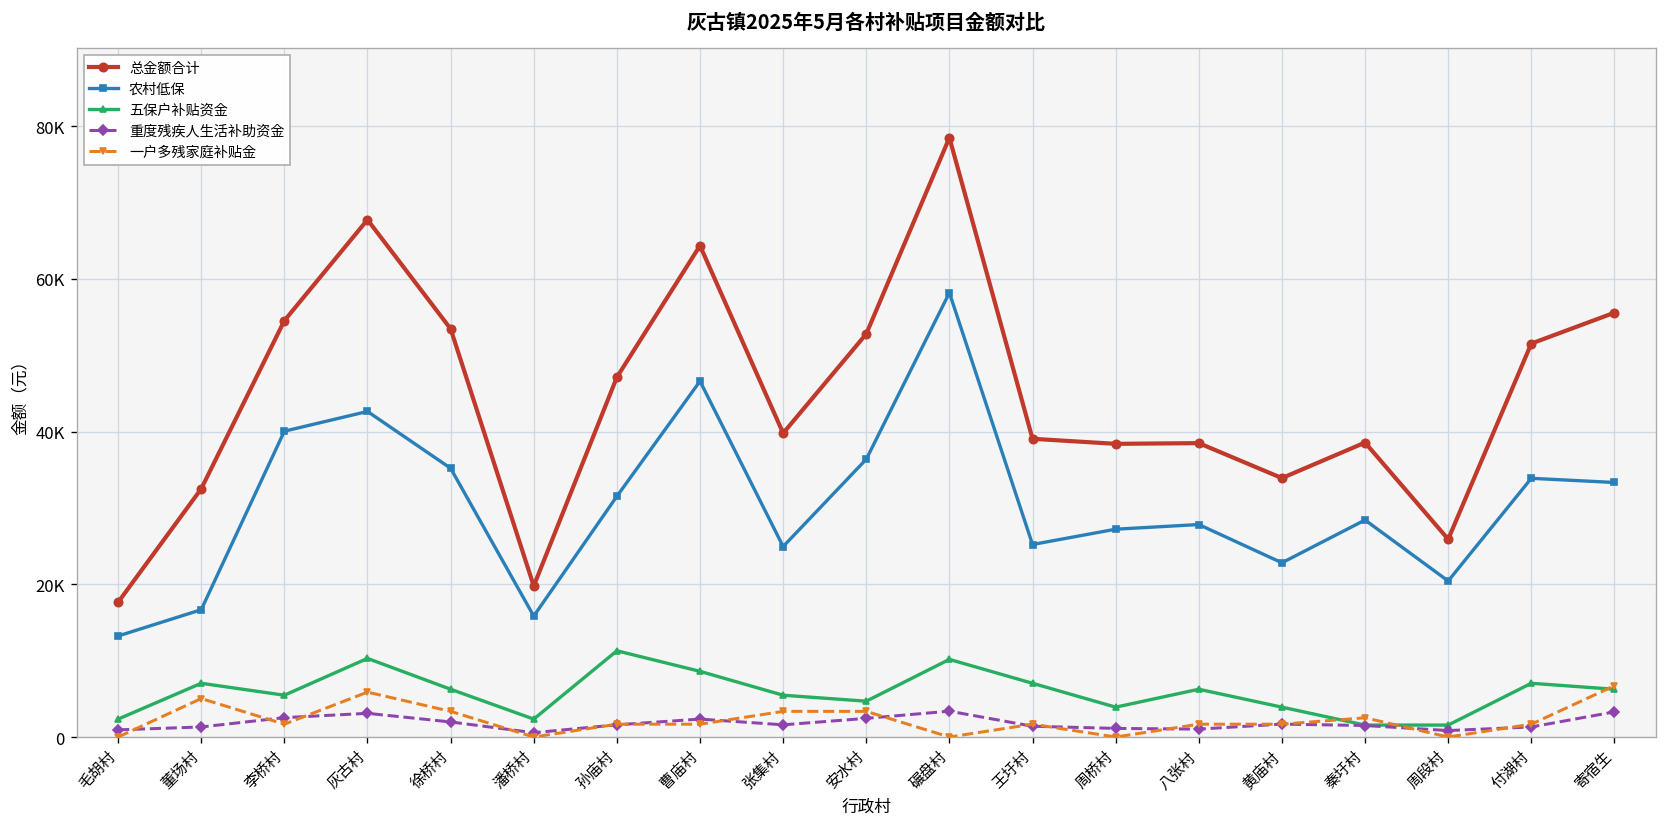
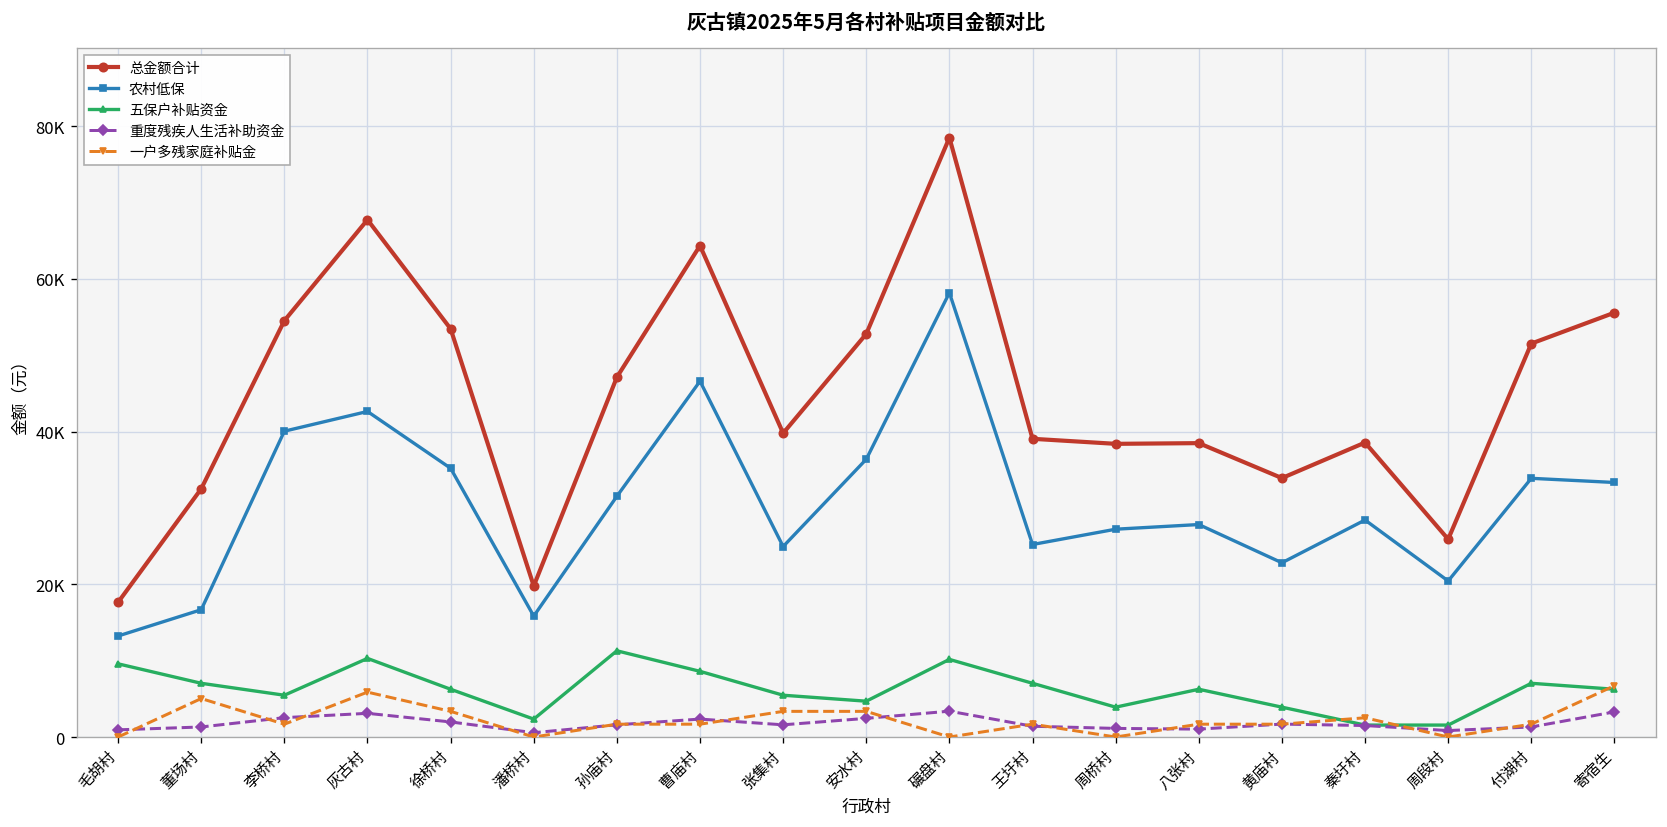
  {
    "总金额合计": {
      "毛胡村": 18000,
      "董场村": 33000,
      "李桥村": 55000,
      "灰古村": 68000,
      "徐桥村": 53000,
      "潘桥村": 20000,
      "孙庙村": 47000,
      "曹庙村": 64000,
      "张集村": 40000,
      "安水村": 53000,
      "碾盘村": 78000,
      "王圩村": 39000,
      "周桥村": 38000,
      "八张村": 38000,
      "黄庙村": 34000,
      "秦圩村": 39000,
      "周段村": 26000,
      "付湖村": 52000,
      "寄宿生": 56000
    },
    "农村低保": {
      "毛胡村": 13000,
      "董场村": 17000,
      "李桥村": 40000,
      "灰古村": 43000,
      "徐桥村": 35000,
      "潘桥村": 16000,
      "孙庙村": 32000,
      "曹庙村": 47000,
      "张集村": 25000,
      "安水村": 36000,
      "碾盘村": 58000,
      "王圩村": 25000,
      "周桥村": 27000,
      "八张村": 28000,
      "黄庙村": 23000,
      "秦圩村": 28000,
      "周段村": 20000,
      "付湖村": 34000,
      "寄宿生": 33000
    },
    "五保户补贴资金": {
-     "毛胡村": 2000,
+     "毛胡村": 10000,
      "董场村": 7000,
      "李桥村": 5000,
      "灰古村": 10000,
      "徐桥村": 6000,
      "潘桥村": 2000,
      "孙庙村": 11000,
      "曹庙村": 9000,
      "张集村": 5000,
      "安水村": 5000,
      "碾盘村": 10000,
      "王圩村": 7000,
      "周桥村": 4000,
      "八张村": 6000,
      "黄庙村": 4000,
      "周段村": 2000,
      "付湖村": 7000,
      "寄宿生": 6000
    },
    "重度残疾人生活补助资金": {
      "毛胡村": 1000,
      "董场村": 1000,
      "李桥村": 3000,
      "灰古村": 3000,
      "徐桥村": 2000,
      "潘桥村": 1000,
      "曹庙村": 2000,
      "张集村": 2000,
      "安水村": 2000,
      "碾盘村": 3000,
      "周桥村": 1000,
      "八张村": 1000,
      "周段村": 1000,
      "寄宿生": 3000
    },
    "一户多残家庭补贴金": {
      "毛胡村": 0,
      "董场村": 5000,
      "李桥村": 2000,
      "灰古村": 6000,
      "徐桥村": 3000,
      "潘桥村": 0,
      "曹庙村": 2000,
      "张集村": 3000,
      "安水村": 3000,
      "碾盘村": 0,
      "周桥村": 0,
      "八张村": 2000,
      "秦圩村": 3000,
      "周段村": 0,
      "寄宿生": 7000
    }
  }
